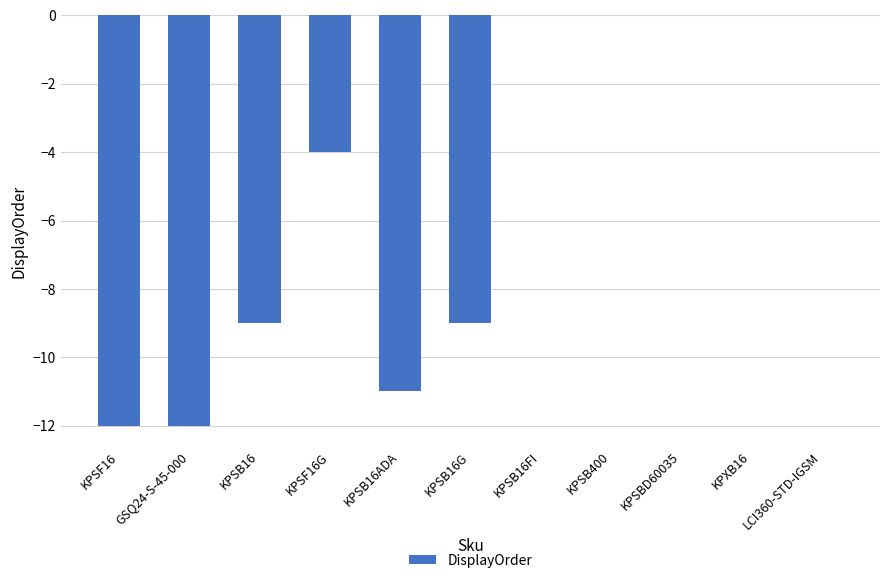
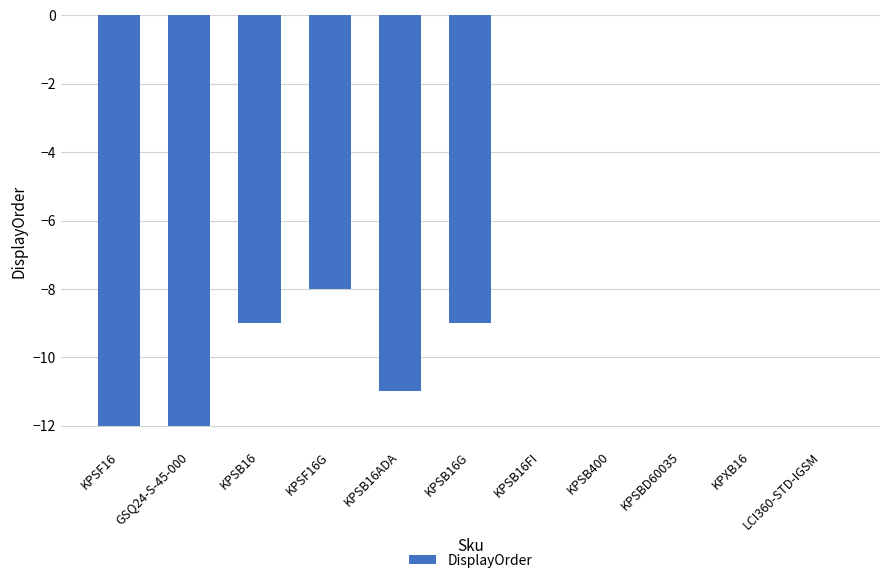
  {
    "KPSF16": -12,
    "GSQ24-S-45-000": -12,
    "KPSB16": -9,
-   "KPSF16G": -4,
+   "KPSF16G": -8,
    "KPSB16ADA": -11,
    "KPSB16G": -9,
    "KPSB16FI": 0,
    "KPSB400": 0,
    "KPSBD60035": 0,
    "KPXB16": 0,
    "LCI360-STD-IGSM": 0
  }
